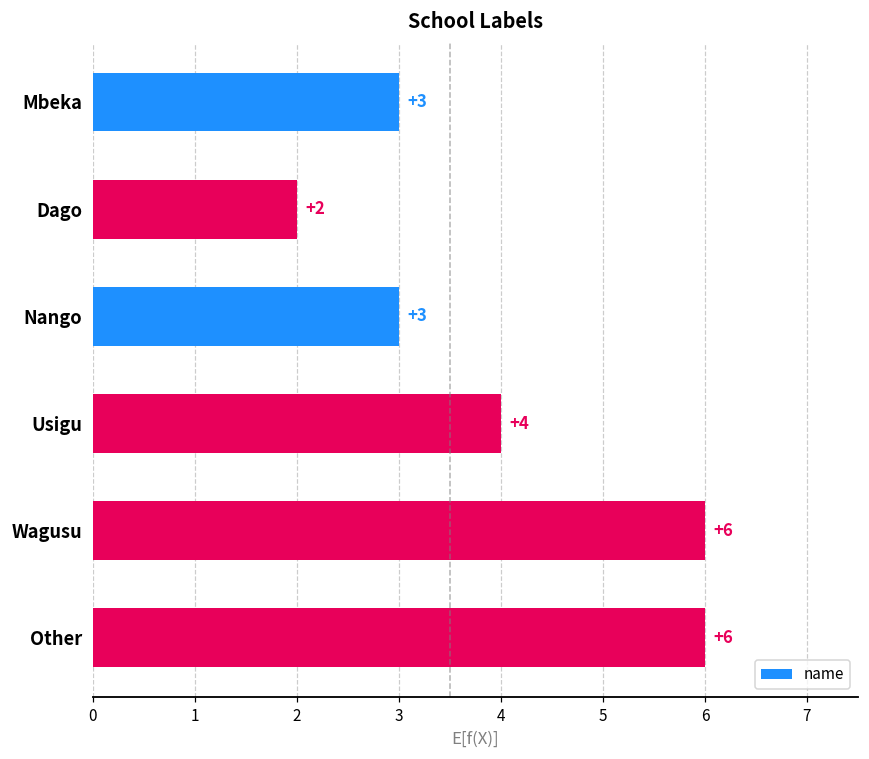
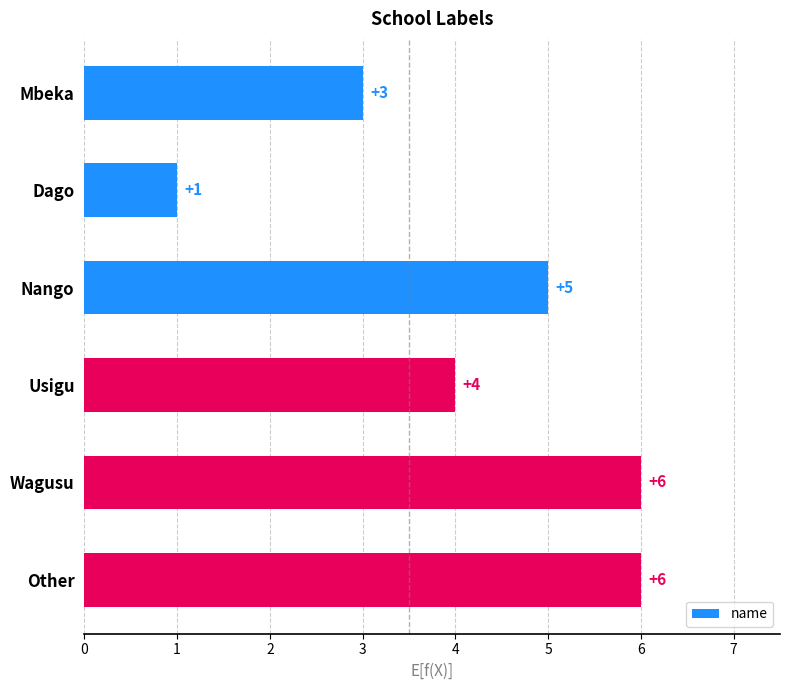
  {
    "Mbeka": "+3",
-   "Dago": "+2",
-   "Nango": "+3",
+   "Dago": "+1",
+   "Nango": "+5",
    "Usigu": "+4",
    "Wagusu": "+6",
    "Other": "+6"
  }
